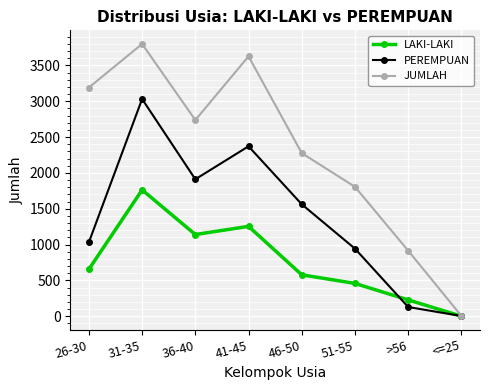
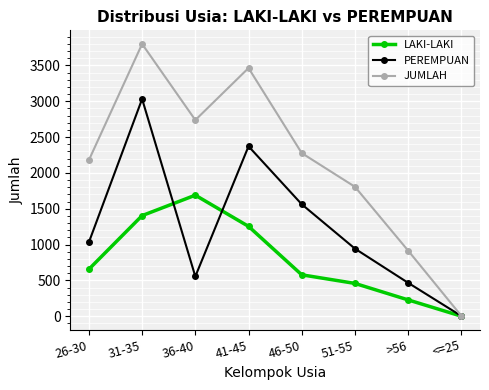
  {
    "LAKI-LAKI": {
      "26-30": 700,
-     "31-35": 1800,
-     "36-40": 1100,
+     "31-35": 1400,
+     "36-40": 1700,
      "41-45": 1300,
      "46-50": 600,
      "51-55": 500,
      ">56": 200
    },
    "PEREMPUAN": {
      "26-30": 1000,
      "31-35": 3000,
-     "36-40": 1900,
+     "36-40": 600,
      "41-45": 2400,
      "46-50": 1600,
      "51-55": 900,
-     ">56": 100
+     ">56": 500
    },
    "JUMLAH": {
-     "26-30": 3200,
+     "26-30": 2200,
      "31-35": 3800,
      "36-40": 2700,
-     "41-45": 3600,
+     "41-45": 3500,
      "46-50": 2300,
      "51-55": 1800,
      ">56": 900
    }
  }
